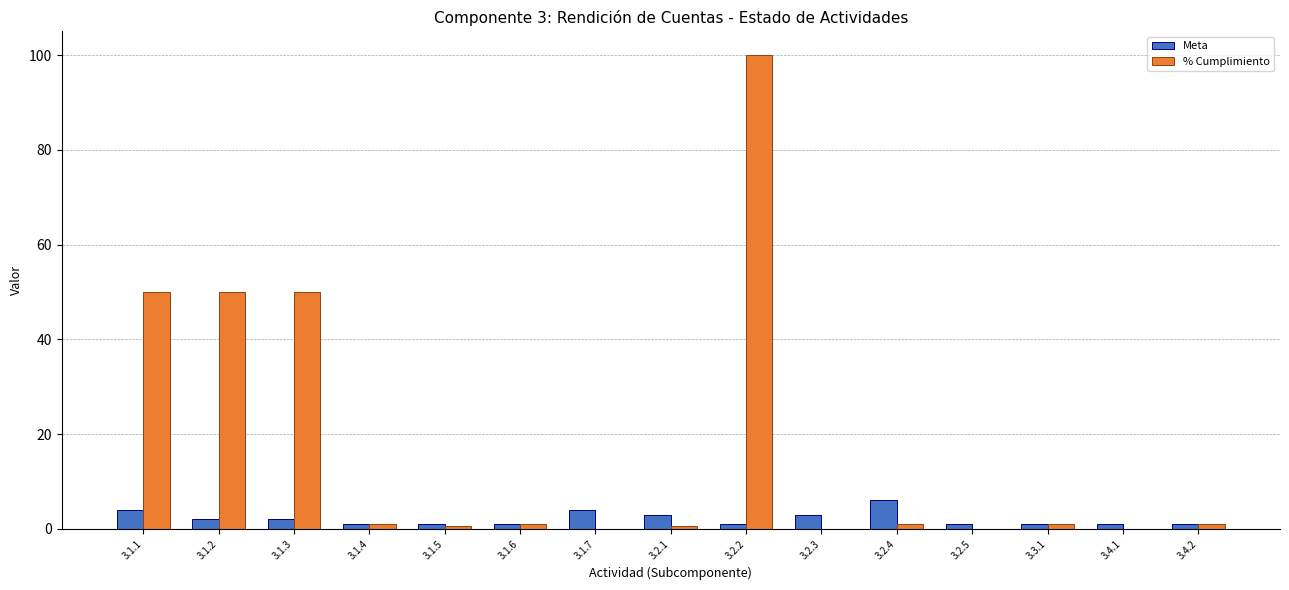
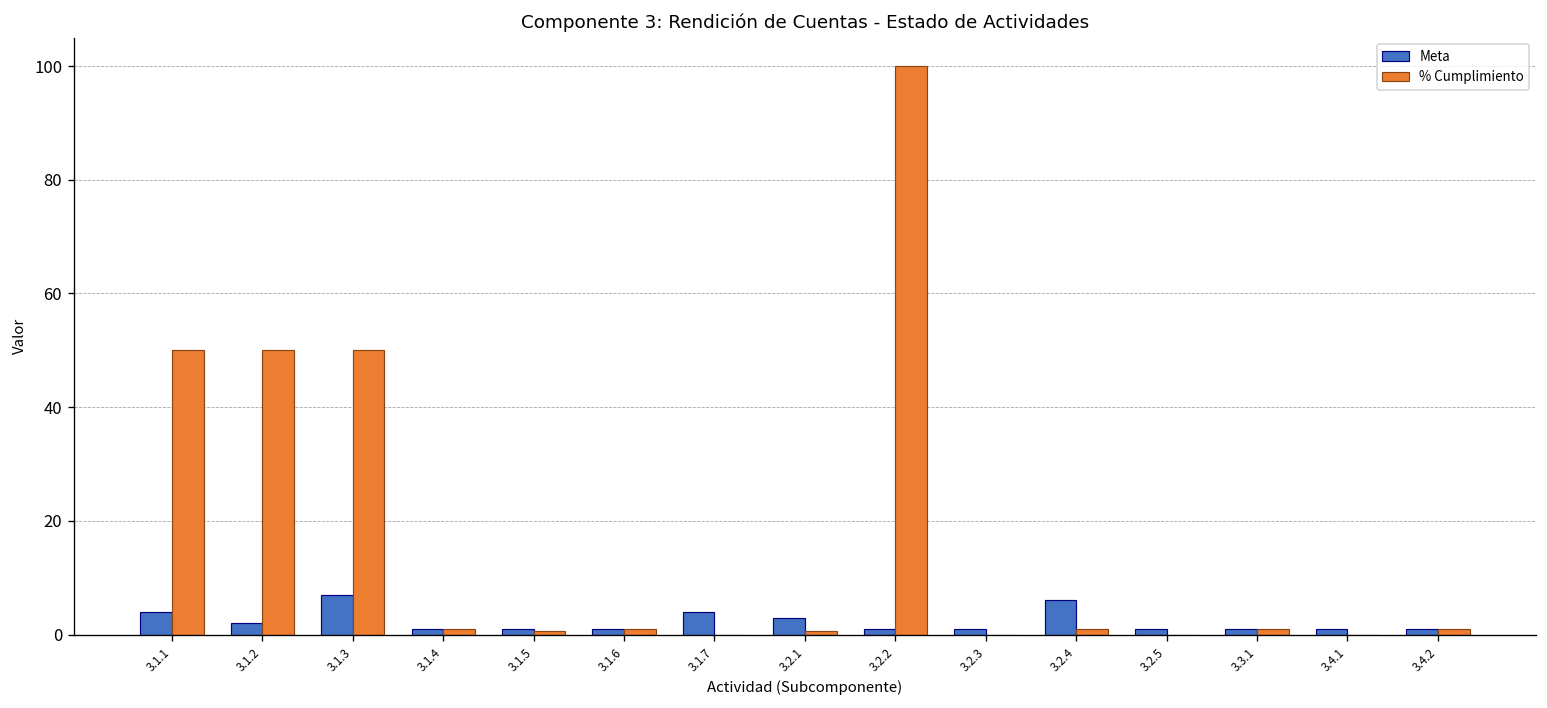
  {
    "Meta": {
      "3.1.1": 4,
      "3.1.2": 2,
-     "3.1.3": 2,
+     "3.1.3": 7,
      "3.1.4": 1,
      "3.1.5": 1,
      "3.1.6": 1,
      "3.1.7": 4,
      "3.2.1": 3,
      "3.2.2": 1,
-     "3.2.3": 3,
+     "3.2.3": 1,
      "3.2.4": 6,
      "3.2.5": 1,
      "3.3.1": 1,
      "3.4.1": 1,
      "3.4.2": 1
    },
    "% Cumplimiento": {
      "3.1.1": 50,
      "3.1.2": 50,
      "3.1.3": 50,
      "3.1.4": 1,
      "3.1.5": 1,
      "3.1.6": 1,
      "3.1.7": 0,
      "3.2.1": 1,
      "3.2.2": 100,
      "3.2.3": 0,
      "3.2.4": 1,
      "3.2.5": 0,
      "3.3.1": 1,
      "3.4.1": 0,
      "3.4.2": 1
    }
  }
